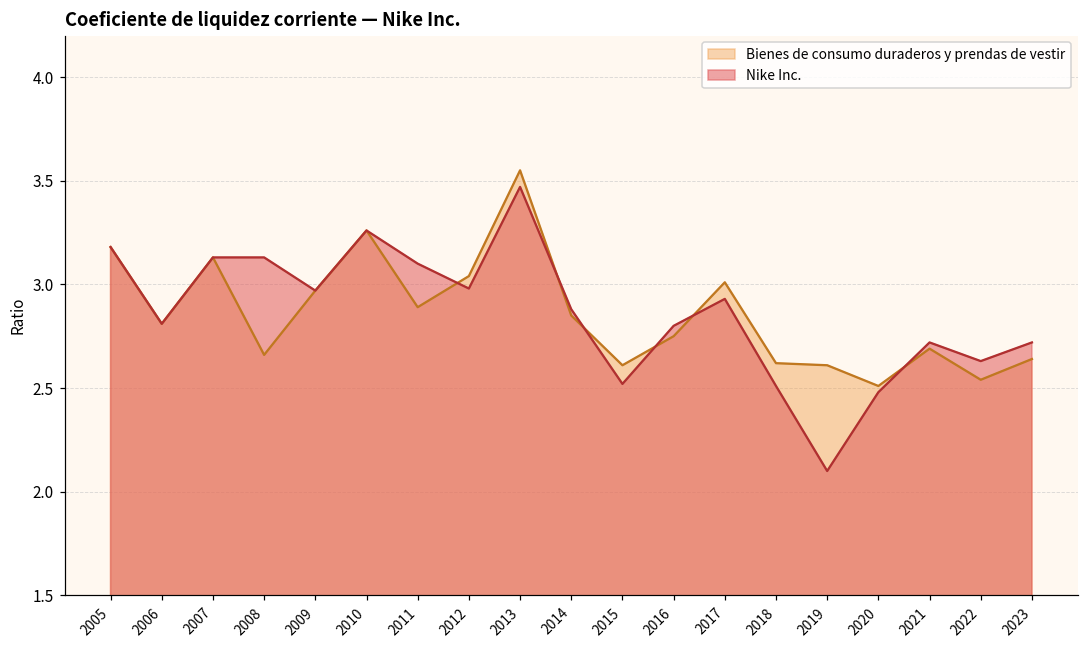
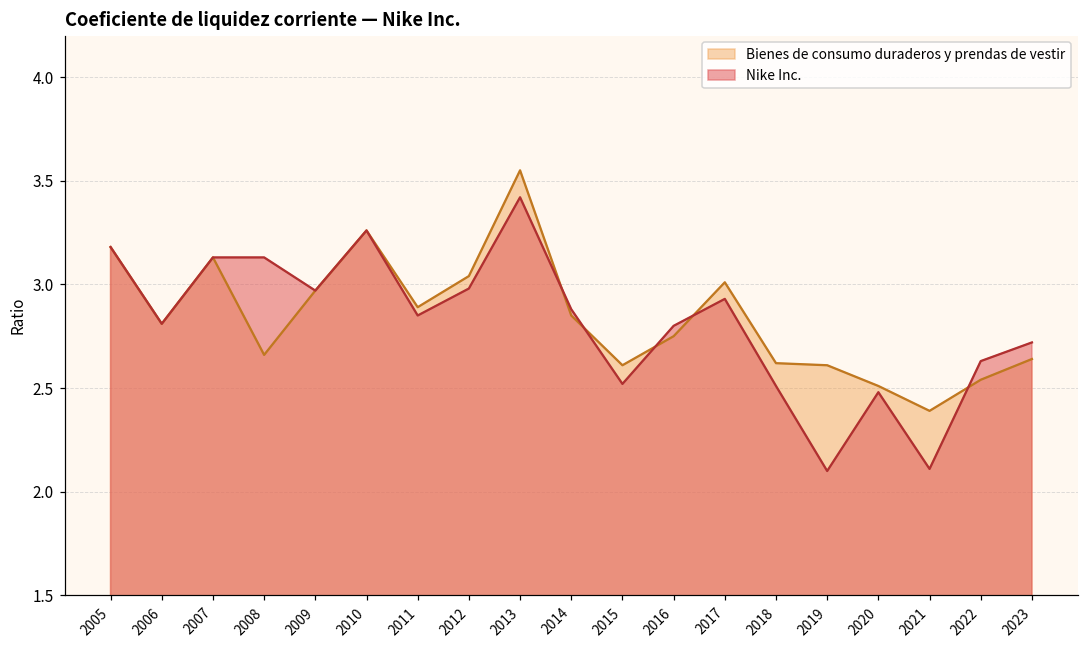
  {
    "Bienes de consumo duraderos y prendas de vestir": {
      "2008": 2.66,
      "2011": 2.89,
      "2012": 3.04,
      "2013": 3.55,
      "2014": 2.85,
      "2015": 2.61,
      "2016": 2.75,
      "2017": 3.01,
      "2018": 2.62,
      "2019": 2.61,
      "2020": 2.51,
-     "2021": 2.69,
+     "2021": 2.39,
      "2022": 2.54,
      "2023": 2.64
    },
    "Nike Inc.": {
      "2008": 3.13,
-     "2011": 3.10,
+     "2011": 2.85,
      "2012": 2.98,
-     "2013": 3.47,
+     "2013": 3.42,
      "2014": 2.88,
      "2015": 2.52,
      "2016": 2.80,
      "2017": 2.93,
      "2018": 2.51,
      "2019": 2.10,
      "2020": 2.48,
-     "2021": 2.72,
+     "2021": 2.11,
      "2022": 2.63,
      "2023": 2.72
    }
  }
